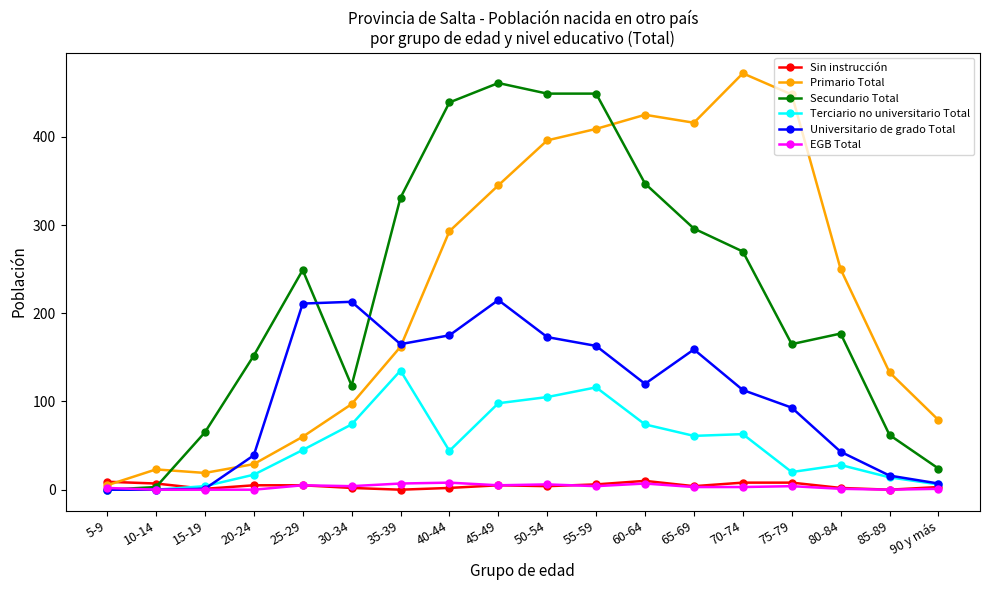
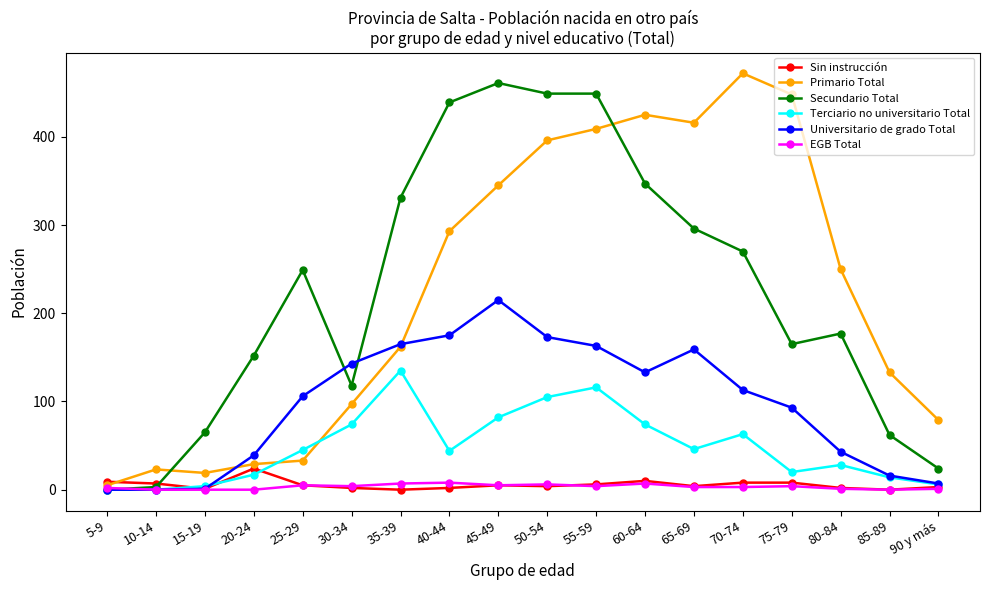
  {
    "Sin instrucción": {
      "5-9": 10,
      "10-14": 10,
-     "20-24": 10,
+     "20-24": 20,
      "35-39": 0,
      "40-44": 0,
      "60-64": 10,
      "70-74": 10,
      "75-79": 10
    },
    "Primario Total": {
      "5-9": 10,
      "10-14": 20,
      "15-19": 20,
      "20-24": 30,
-     "25-29": 60,
+     "25-29": 30,
      "30-34": 100,
      "35-39": 160,
      "40-44": 290,
      "45-49": 350,
      "50-54": 400,
      "55-59": 410,
      "60-64": 430,
      "65-69": 420,
      "70-74": 470,
      "80-84": 250,
      "85-89": 130,
      "90 y más": 80
    },
    "Secundario Total": {
      "10-14": 0,
      "15-19": 70,
      "20-24": 150,
      "25-29": 250,
      "30-34": 120,
      "35-39": 330,
      "40-44": 440,
      "45-49": 460,
      "50-54": 450,
      "55-59": 450,
      "60-64": 350,
      "65-69": 300,
      "70-74": 270,
      "75-79": 170,
      "80-84": 180,
      "85-89": 60,
      "90 y más": 20
    },
    "Terciario no universitario Total": {
      "15-19": 0,
      "20-24": 20,
      "25-29": 50,
      "30-34": 70,
      "35-39": 140,
      "40-44": 40,
-     "45-49": 100,
+     "45-49": 80,
      "50-54": 110,
      "55-59": 120,
      "60-64": 70,
-     "65-69": 60,
+     "65-69": 50,
      "70-74": 60,
      "75-79": 20,
      "80-84": 30
    },
    "Universitario de grado Total": {
      "20-24": 40,
-     "25-29": 210,
-     "30-34": 210,
+     "25-29": 110,
+     "30-34": 140,
      "35-39": 170,
      "40-44": 180,
      "45-49": 220,
      "50-54": 170,
      "55-59": 160,
-     "60-64": 120,
+     "60-64": 130,
      "65-69": 160,
      "70-74": 110,
      "75-79": 90,
      "80-84": 40
    },
    "EGB Total": {
      "20-24": 0,
      "35-39": 10,
      "40-44": 10,
      "60-64": 10,
      "70-74": 0,
      "75-79": 0
    }
  }
